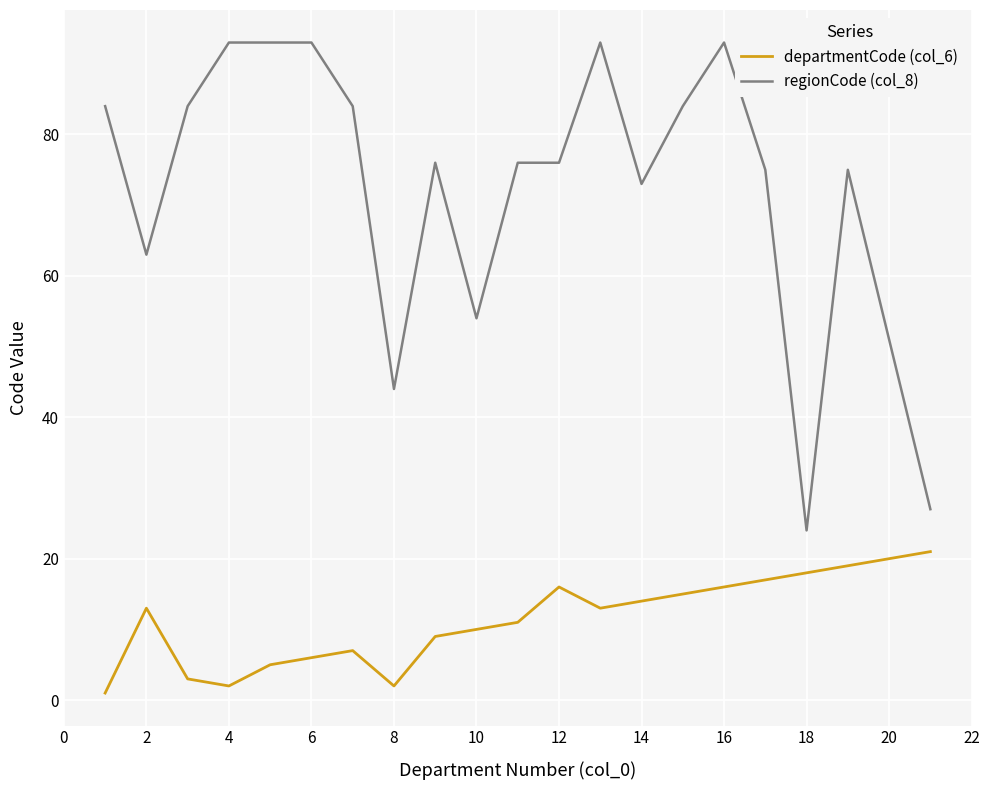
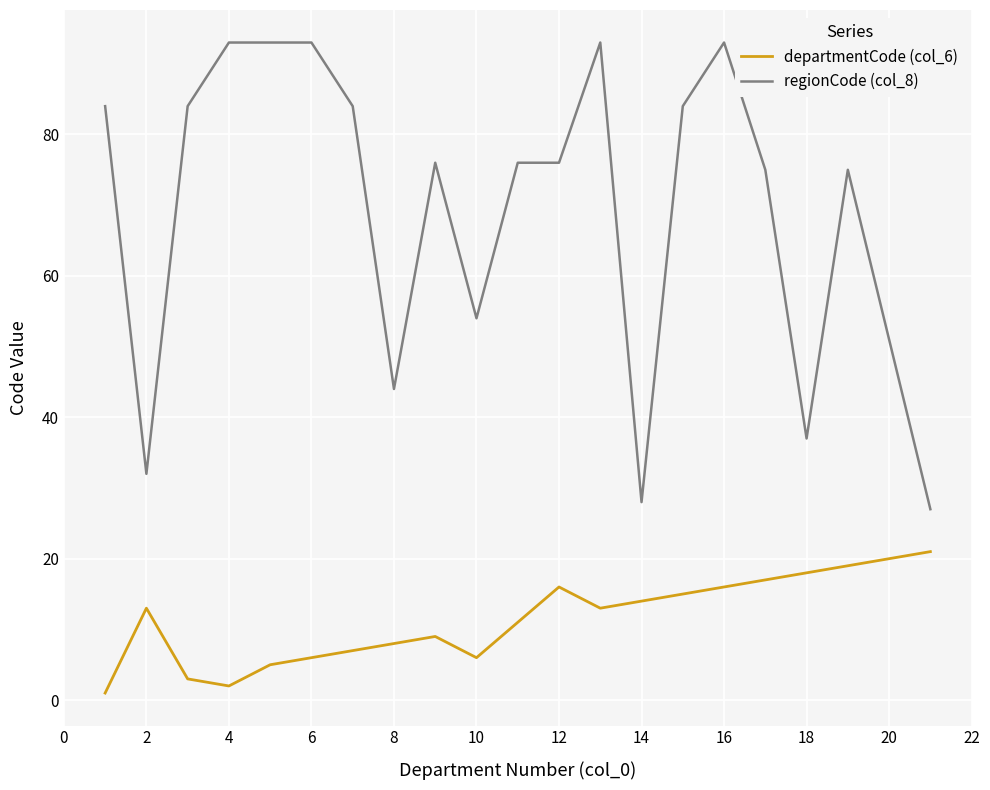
  {
    "departmentCode (col_6)": {
      "2": 13,
      "4": 2,
      "6": 6,
-     "8": 2,
-     "10": 10,
+     "8": 8,
+     "10": 6,
      "12": 16,
      "14": 14,
      "16": 16,
      "18": 18
    },
    "regionCode (col_8)": {
-     "2": 63,
+     "2": 32,
      "4": 93,
      "6": 93,
      "8": 44,
      "10": 54,
      "12": 76,
-     "14": 73,
+     "14": 28,
      "16": 93,
-     "18": 24
+     "18": 37
    }
  }
